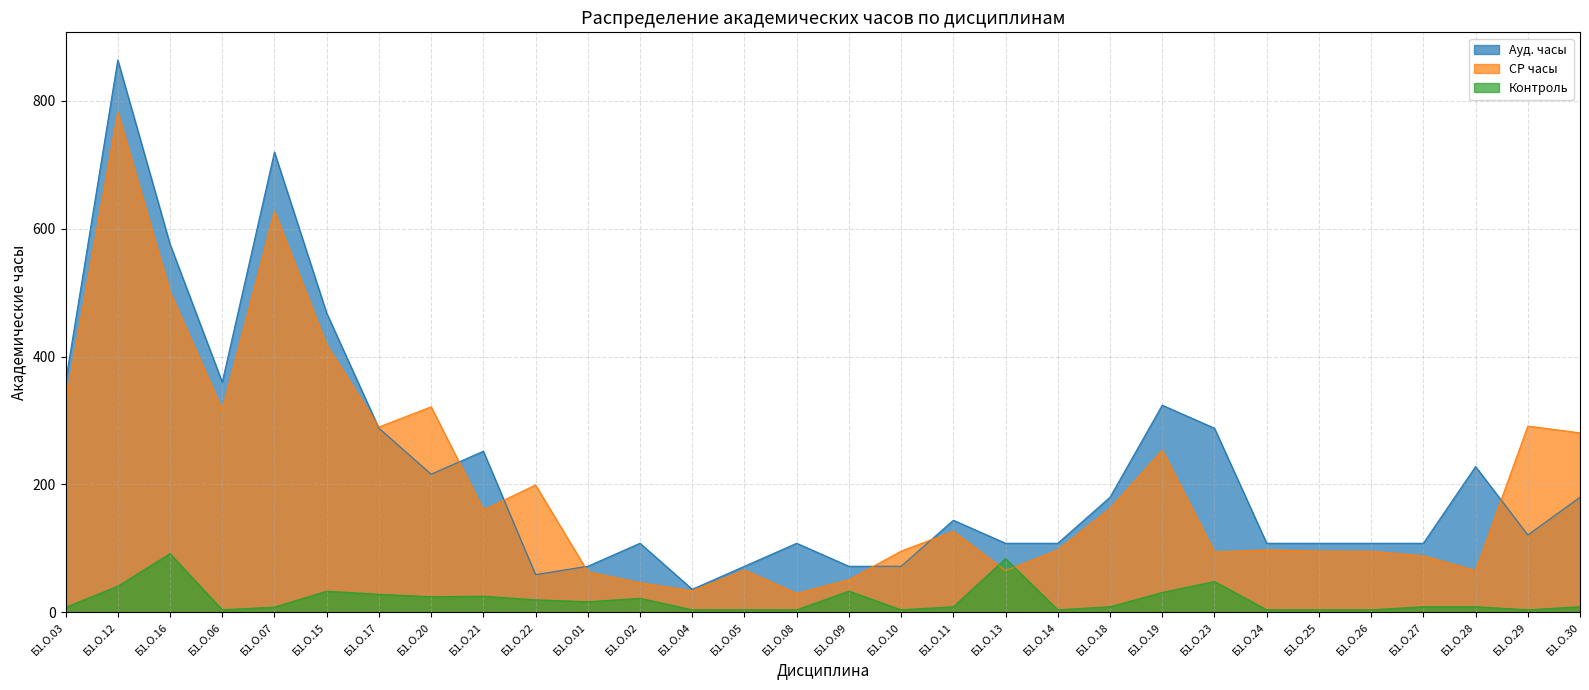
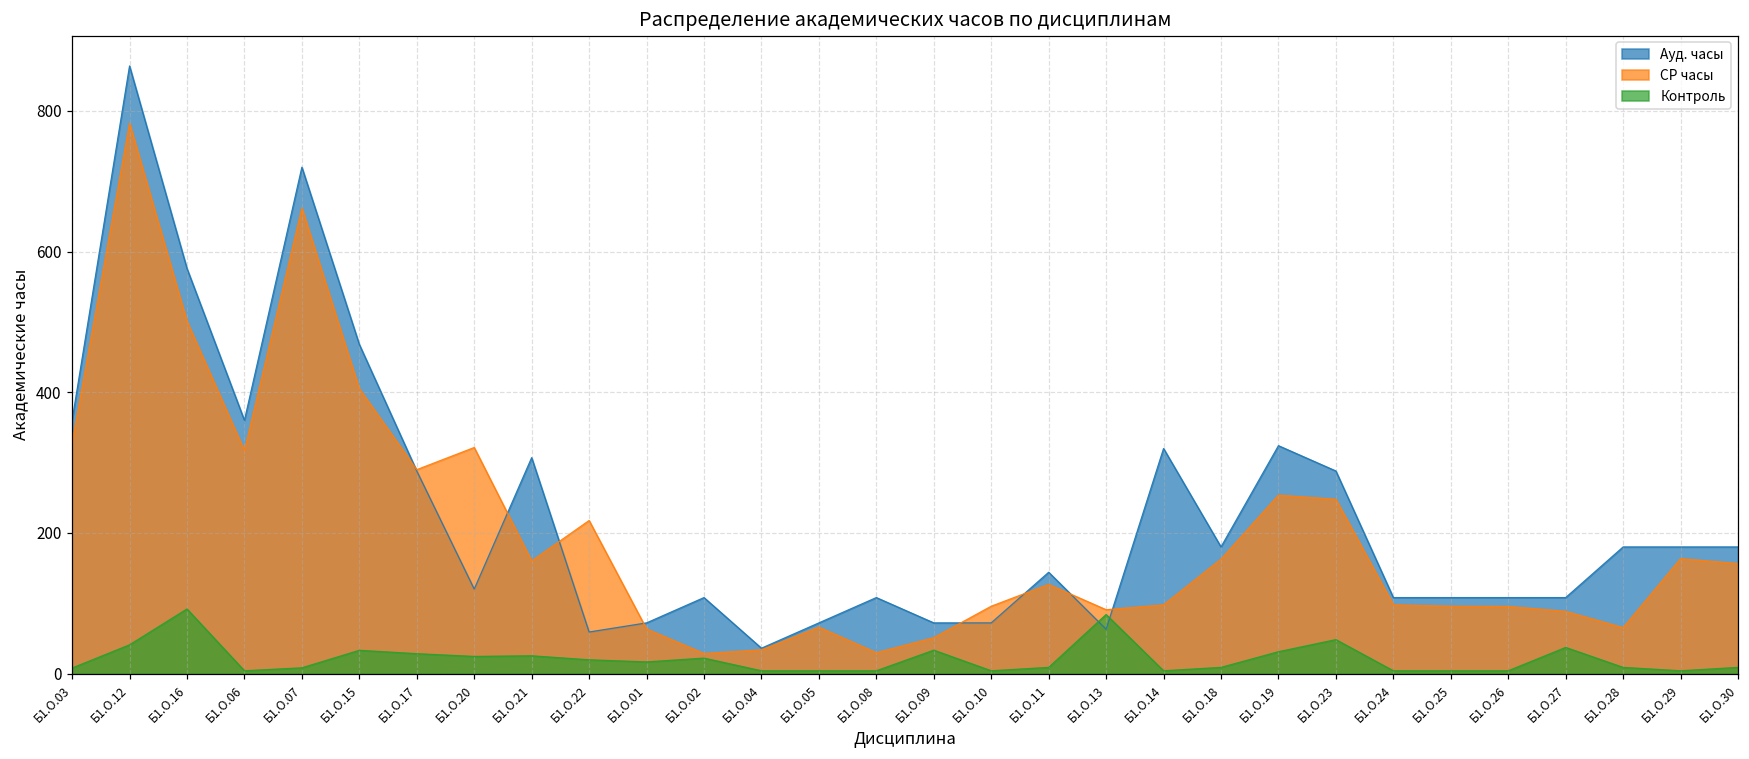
  {
    "Ауд. часы": {
      "Б1.О.03": 360,
      "Б1.О.12": 860,
      "Б1.О.16": 580,
      "Б1.О.06": 360,
      "Б1.О.07": 720,
      "Б1.О.15": 470,
-     "Б1.О.20": 220,
-     "Б1.О.21": 250,
+     "Б1.О.20": 120,
+     "Б1.О.21": 310,
      "Б1.О.22": 60,
      "Б1.О.01": 70,
      "Б1.О.02": 110,
      "Б1.О.05": 70,
      "Б1.О.08": 110,
      "Б1.О.09": 70,
      "Б1.О.10": 70,
      "Б1.О.11": 140,
-     "Б1.О.13": 110,
-     "Б1.О.14": 110,
+     "Б1.О.13": 60,
+     "Б1.О.14": 320,
      "Б1.О.18": 180,
      "Б1.О.19": 320,
      "Б1.О.23": 290,
      "Б1.О.24": 110,
      "Б1.О.25": 110,
      "Б1.О.26": 110,
      "Б1.О.27": 110,
-     "Б1.О.28": 230,
-     "Б1.О.29": 120,
+     "Б1.О.28": 180,
+     "Б1.О.29": 180,
      "Б1.О.30": 180
    },
    "СР часы": {
      "Б1.О.03": 330,
      "Б1.О.12": 780,
      "Б1.О.16": 500,
      "Б1.О.06": 320,
-     "Б1.О.07": 630,
-     "Б1.О.15": 420,
+     "Б1.О.07": 660,
+     "Б1.О.15": 410,
      "Б1.О.20": 320,
      "Б1.О.21": 160,
-     "Б1.О.22": 200,
+     "Б1.О.22": 220,
      "Б1.О.01": 60,
-     "Б1.О.02": 50,
+     "Б1.О.02": 30,
      "Б1.О.05": 70,
      "Б1.О.08": 30,
      "Б1.О.09": 50,
      "Б1.О.10": 100,
      "Б1.О.11": 130,
-     "Б1.О.13": 70,
+     "Б1.О.13": 90,
      "Б1.О.14": 100,
      "Б1.О.18": 160,
      "Б1.О.19": 250,
-     "Б1.О.23": 90,
+     "Б1.О.23": 250,
      "Б1.О.24": 100,
      "Б1.О.25": 100,
      "Б1.О.26": 100,
      "Б1.О.27": 90,
      "Б1.О.28": 70,
-     "Б1.О.29": 290,
-     "Б1.О.30": 280
+     "Б1.О.29": 160,
+     "Б1.О.30": 160
    },
    "Контроль": {
      "Б1.О.03": 10,
      "Б1.О.12": 40,
      "Б1.О.16": 90,
      "Б1.О.06": 0,
      "Б1.О.07": 10,
      "Б1.О.15": 30,
      "Б1.О.17": 30,
      "Б1.О.20": 20,
      "Б1.О.21": 30,
      "Б1.О.22": 20,
      "Б1.О.01": 20,
      "Б1.О.02": 20,
      "Б1.О.04": 0,
      "Б1.О.05": 0,
      "Б1.О.08": 0,
      "Б1.О.09": 30,
      "Б1.О.10": 0,
      "Б1.О.11": 10,
      "Б1.О.13": 80,
      "Б1.О.14": 0,
      "Б1.О.18": 10,
      "Б1.О.19": 30,
      "Б1.О.23": 50,
      "Б1.О.24": 0,
      "Б1.О.25": 0,
      "Б1.О.26": 0,
-     "Б1.О.27": 10,
+     "Б1.О.27": 40,
      "Б1.О.28": 10,
      "Б1.О.29": 0,
      "Б1.О.30": 10
    }
  }
